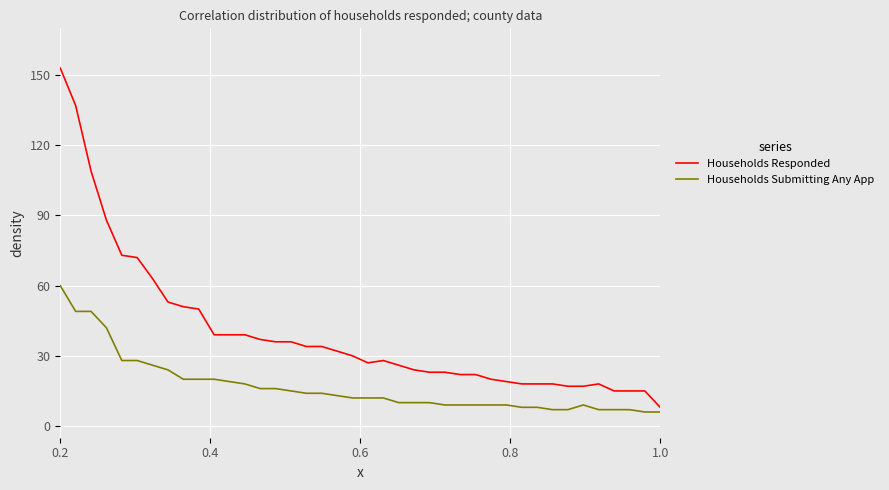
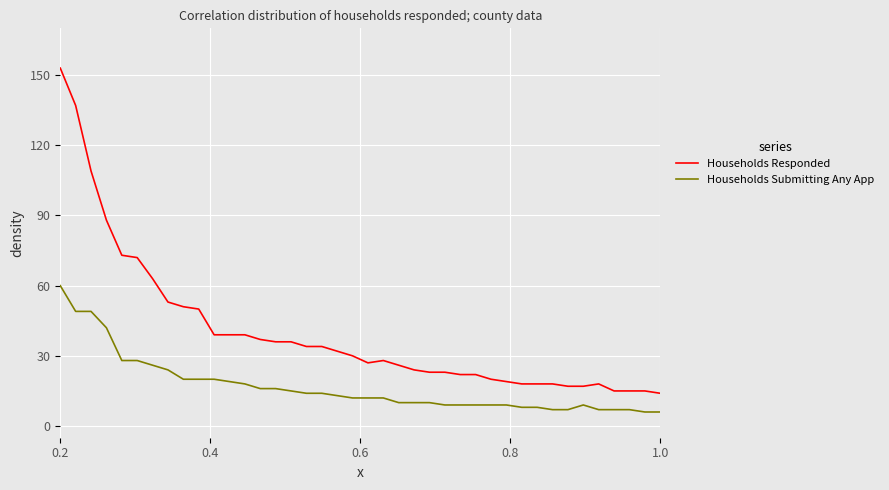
  {
    "Households Responded": {
      "0.2": 153,
-     "1.0": 8
+     "1.0": 14
    },
    "Households Submitting Any App": {
      "0.2": 60,
      "1.0": 6
    }
  }
